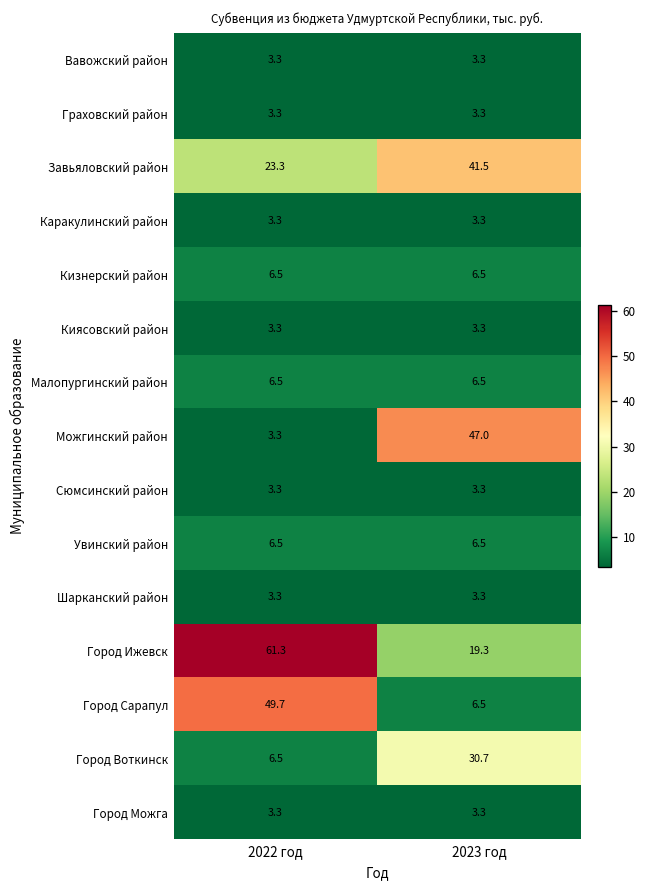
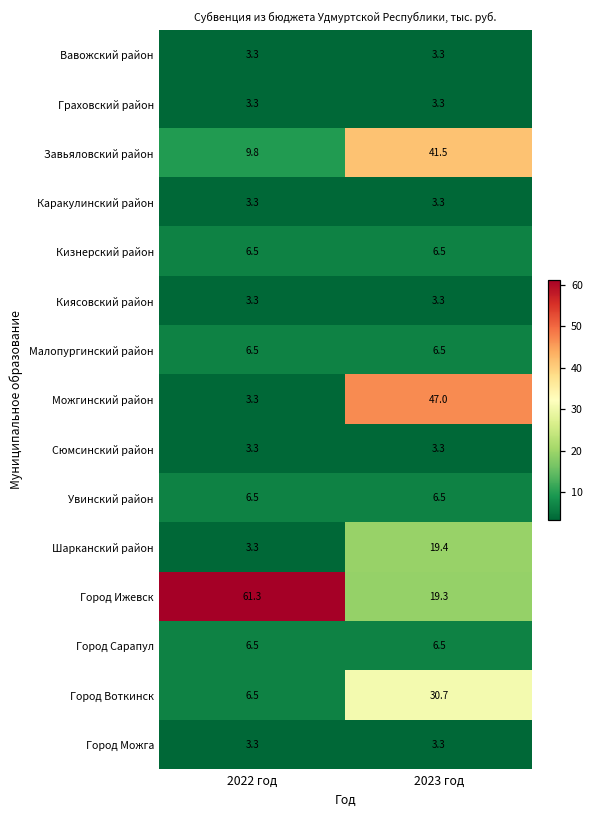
  {
    "Вавожский район": {
      "2022 год": 3.3,
      "2023 год": 3.3
    },
    "Граховский район": {
      "2022 год": 3.3,
      "2023 год": 3.3
    },
    "Завьяловский район": {
-     "2022 год": 23.3,
+     "2022 год": 9.8,
      "2023 год": 41.5
    },
    "Каракулинский район": {
      "2022 год": 3.3,
      "2023 год": 3.3
    },
    "Кизнерский район": {
      "2022 год": 6.5,
      "2023 год": 6.5
    },
    "Киясовский район": {
      "2022 год": 3.3,
      "2023 год": 3.3
    },
    "Малопургинский район": {
      "2022 год": 6.5,
      "2023 год": 6.5
    },
    "Можгинский район": {
      "2022 год": 3.3,
      "2023 год": 47.0
    },
    "Сюмсинский район": {
      "2022 год": 3.3,
      "2023 год": 3.3
    },
    "Увинский район": {
      "2022 год": 6.5,
      "2023 год": 6.5
    },
    "Шарканский район": {
      "2022 год": 3.3,
-     "2023 год": 3.3
+     "2023 год": 19.4
    },
    "Город Ижевск": {
      "2022 год": 61.3,
      "2023 год": 19.3
    },
    "Город Сарапул": {
-     "2022 год": 49.7,
+     "2022 год": 6.5,
      "2023 год": 6.5
    },
    "Город Воткинск": {
      "2022 год": 6.5,
      "2023 год": 30.7
    },
    "Город Можга": {
      "2022 год": 3.3,
      "2023 год": 3.3
    }
  }
